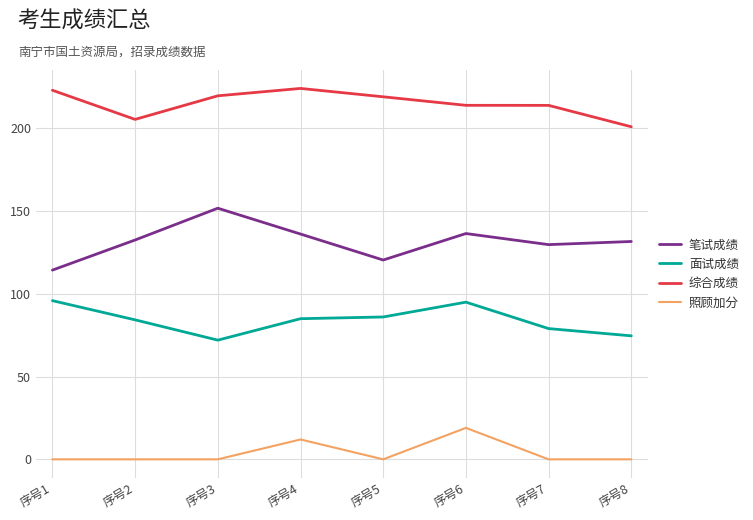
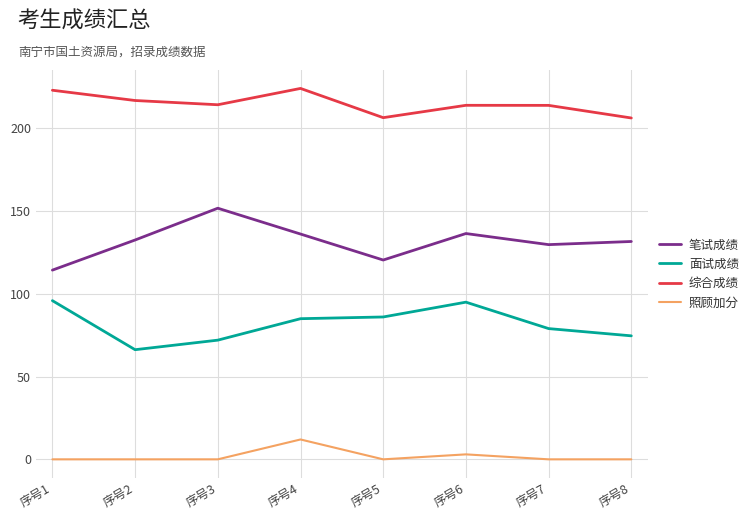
  {
    "笔试成绩": {
      "序号1": 114,
      "序号2": 133,
      "序号3": 152,
      "序号4": 136,
      "序号5": 120,
      "序号6": 136,
      "序号7": 130,
      "序号8": 132
    },
    "面试成绩": {
      "序号1": 96,
-     "序号2": 84,
+     "序号2": 66,
      "序号3": 72,
      "序号4": 85,
      "序号5": 86,
      "序号6": 95,
      "序号7": 79,
      "序号8": 75
    },
    "综合成绩": {
      "序号1": 223,
-     "序号2": 205,
-     "序号3": 220,
+     "序号2": 217,
+     "序号3": 214,
      "序号4": 224,
-     "序号5": 219,
+     "序号5": 206,
      "序号6": 214,
      "序号7": 214,
-     "序号8": 201
+     "序号8": 206
    },
    "照顾加分": {
      "序号1": 0,
      "序号2": 0,
      "序号3": 0,
      "序号4": 12,
      "序号5": 0,
-     "序号6": 19,
+     "序号6": 3,
      "序号7": 0,
      "序号8": 0
    }
  }
